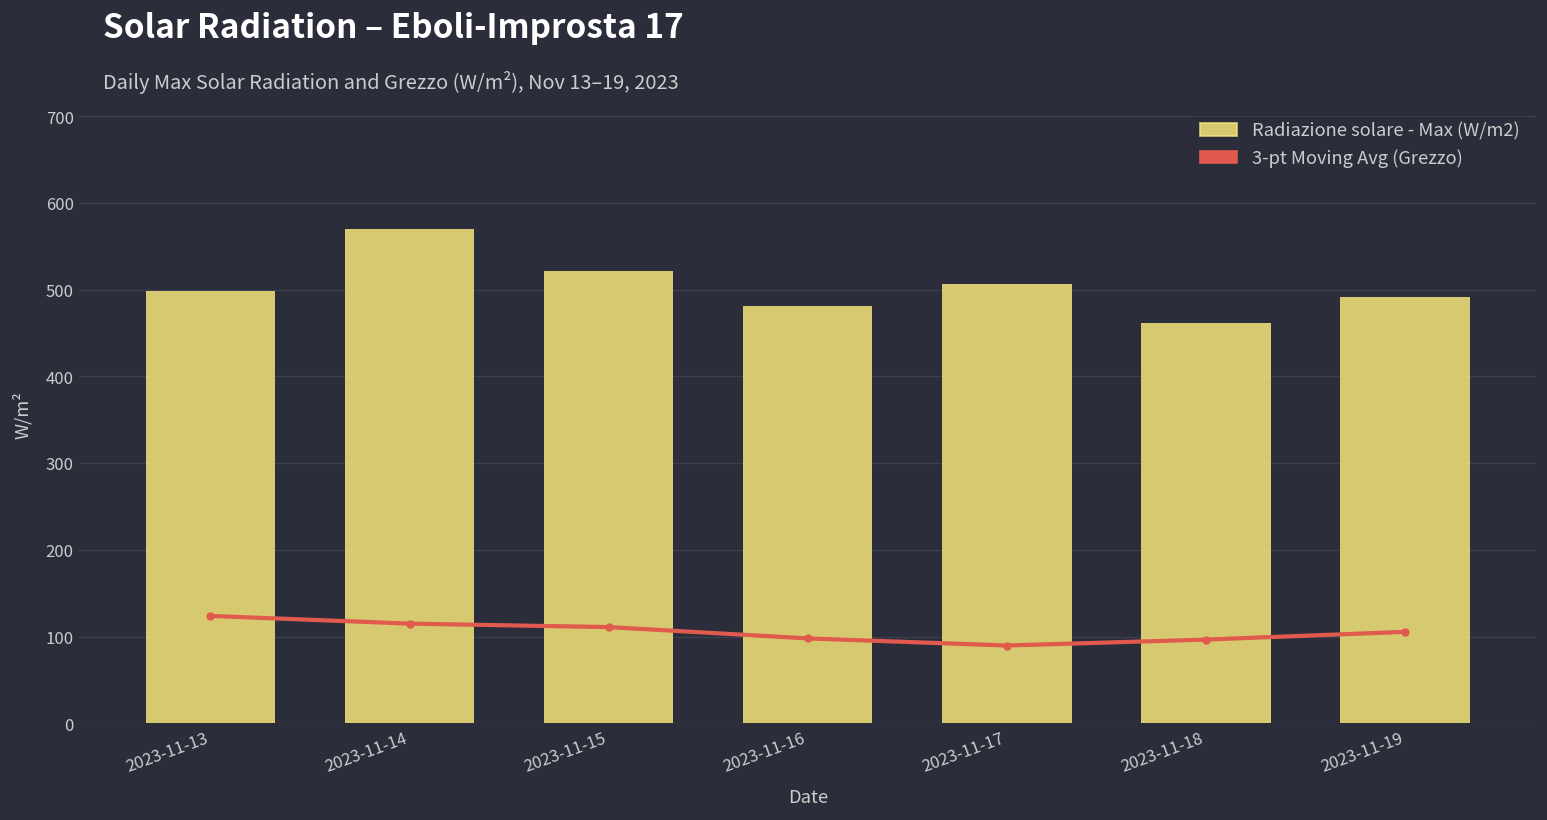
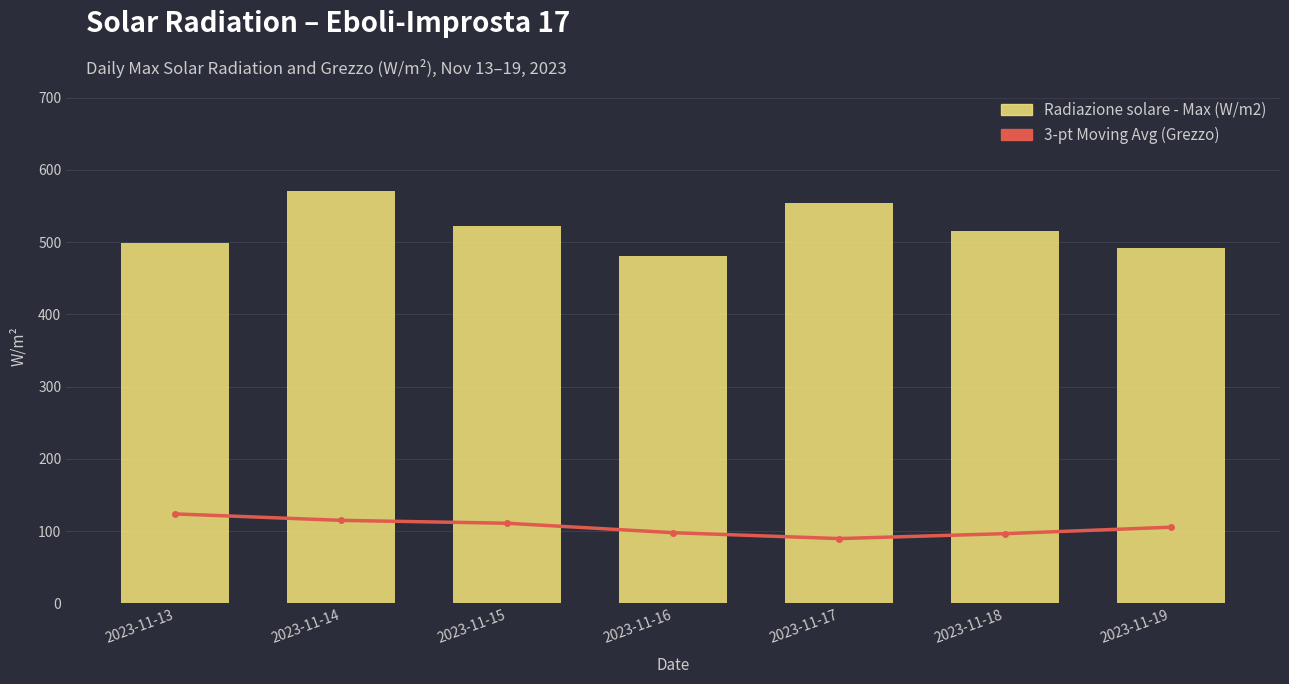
  {
    "3-pt Moving Avg (Grezzo)": {
      "2023-11-13": 120,
      "2023-11-14": 120,
      "2023-11-15": 110,
      "2023-11-16": 100,
      "2023-11-17": 90,
      "2023-11-18": 100,
      "2023-11-19": 110
    },
    "Radiazione solare - Max (W/m2)": {
      "2023-11-13": 500,
      "2023-11-14": 570,
      "2023-11-15": 520,
      "2023-11-16": 480,
-     "2023-11-17": 510,
-     "2023-11-18": 460,
+     "2023-11-17": 550,
+     "2023-11-18": 520,
      "2023-11-19": 490
    }
  }
